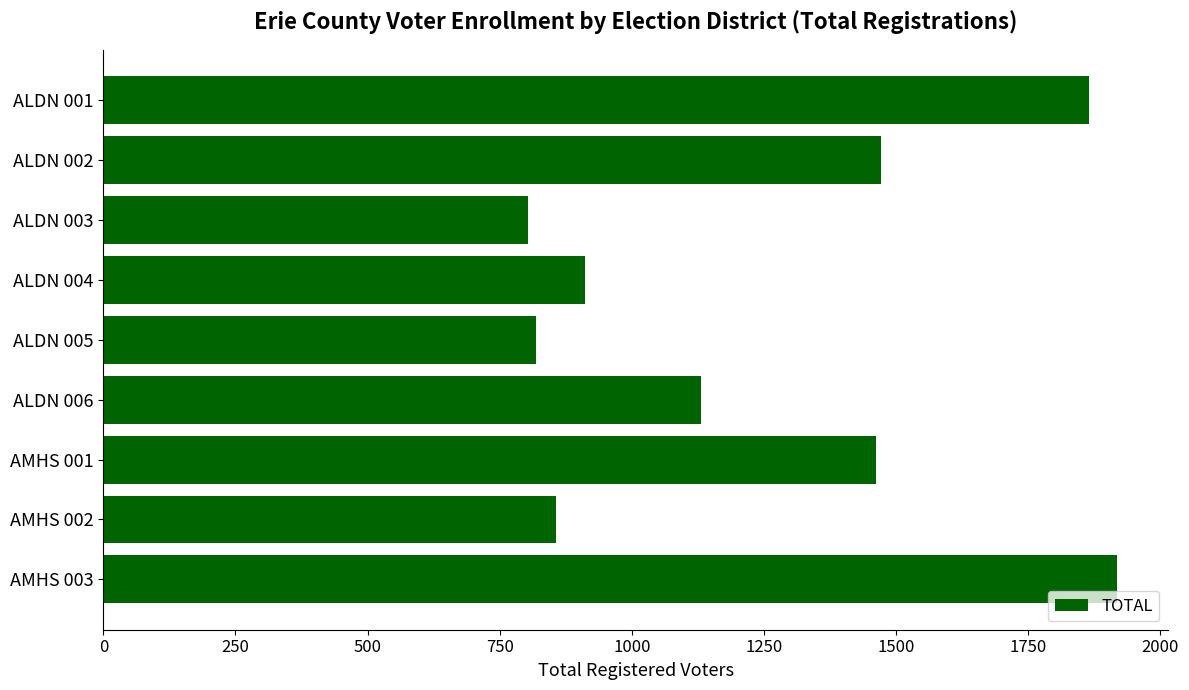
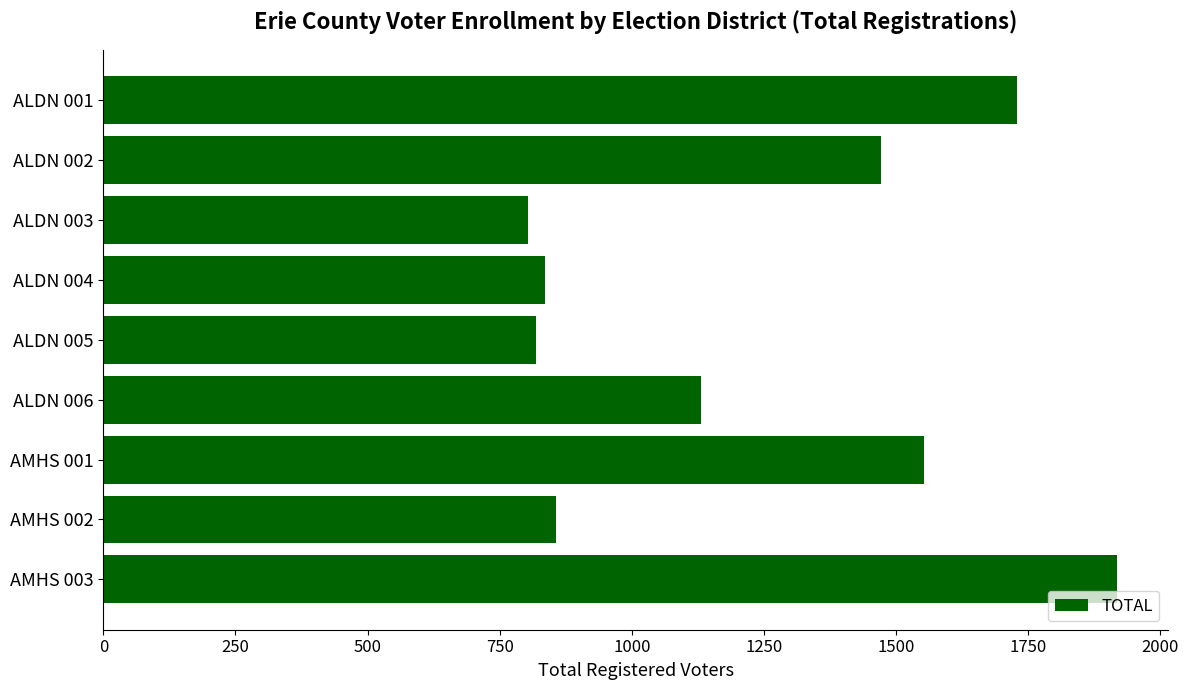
  {
-   "ALDN 001": 1860,
+   "ALDN 001": 1730,
    "ALDN 002": 1470,
    "ALDN 003": 800,
-   "ALDN 004": 910,
+   "ALDN 004": 840,
    "ALDN 005": 820,
    "ALDN 006": 1130,
-   "AMHS 001": 1460,
+   "AMHS 001": 1550,
    "AMHS 002": 860,
    "AMHS 003": 1920
  }
